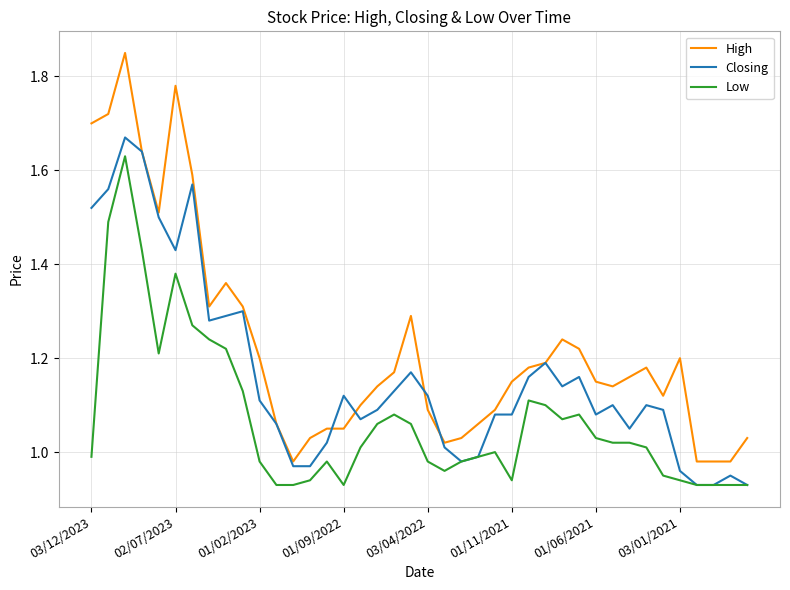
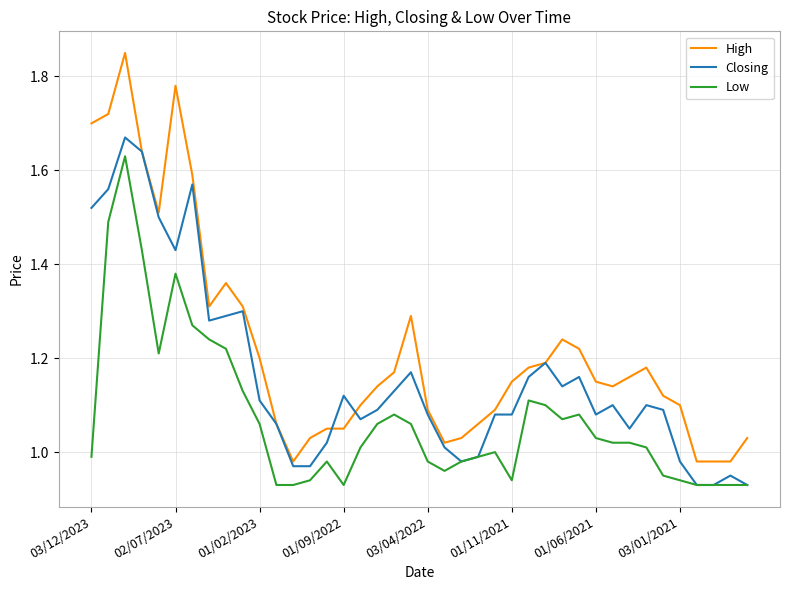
  {
    "High": {
      "03/12/2023": 1.7,
      "02/07/2023": 1.78,
      "01/02/2023": 1.2,
      "01/09/2022": 1.05,
      "03/04/2022": 1.09,
      "01/11/2021": 1.15,
      "01/06/2021": 1.15,
-     "03/01/2021": 1.2
+     "03/01/2021": 1.1
    },
    "Closing": {
      "03/12/2023": 1.52,
      "02/07/2023": 1.43,
      "01/02/2023": 1.11,
      "01/09/2022": 1.12,
-     "03/04/2022": 1.12,
+     "03/04/2022": 1.08,
      "01/11/2021": 1.08,
      "01/06/2021": 1.08,
-     "03/01/2021": 0.96
+     "03/01/2021": 0.98
    },
    "Low": {
      "03/12/2023": 0.99,
      "02/07/2023": 1.38,
-     "01/02/2023": 0.98,
+     "01/02/2023": 1.06,
      "01/09/2022": 0.93,
      "03/04/2022": 0.98,
      "01/11/2021": 0.94,
      "01/06/2021": 1.03,
      "03/01/2021": 0.94
    }
  }
